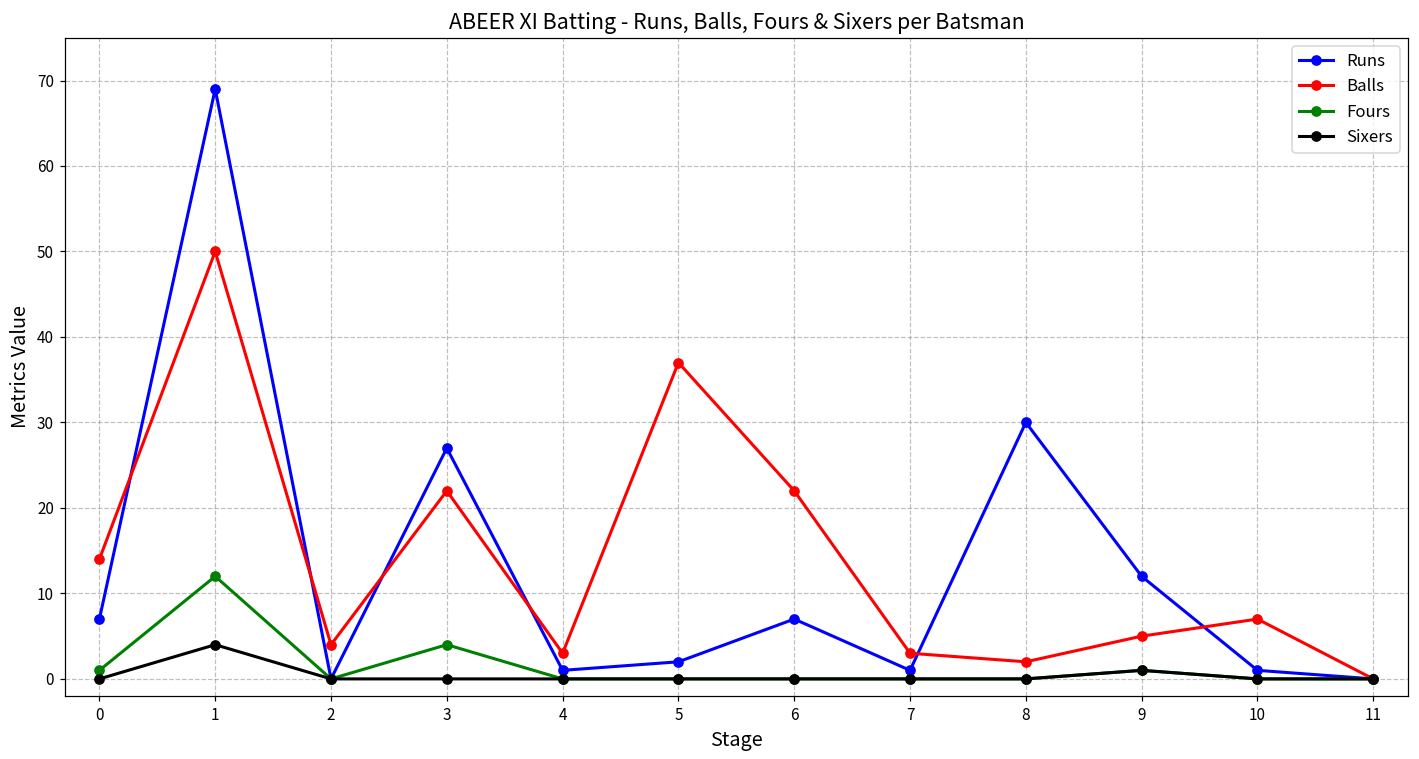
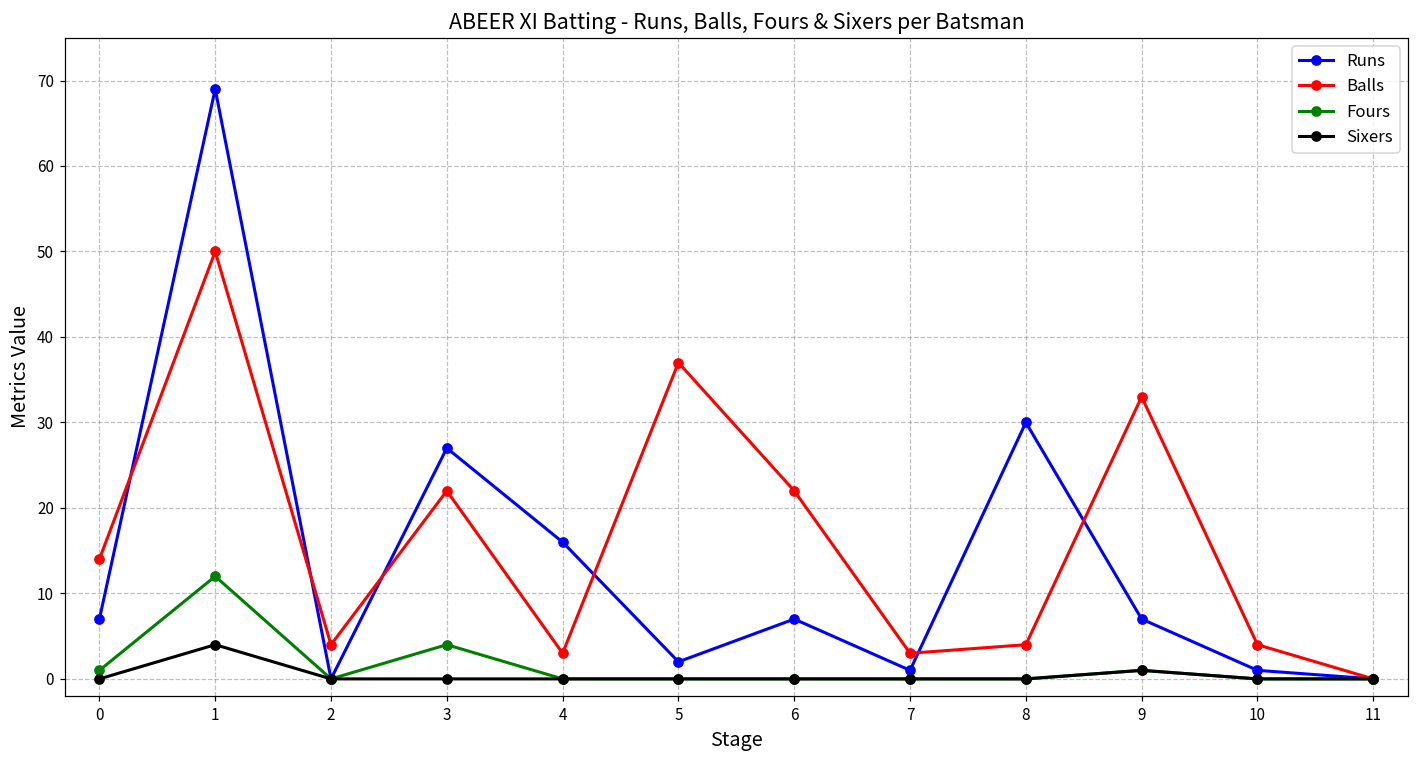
  {
    "Runs": {
      "0": 7,
      "1": 69,
      "3": 27,
-     "4": 1,
+     "4": 16,
      "5": 2,
      "6": 7,
      "7": 1,
      "8": 30,
-     "9": 12,
+     "9": 7,
      "10": 1
    },
    "Balls": {
      "0": 14,
      "1": 50,
      "2": 4,
      "3": 22,
      "4": 3,
      "5": 37,
      "6": 22,
      "7": 3,
-     "8": 2,
-     "9": 5,
-     "10": 7
+     "8": 4,
+     "9": 33,
+     "10": 4
    },
    "Fours": {
      "0": 1,
      "1": 12,
      "3": 4
    },
    "Sixers": {
      "0": 0,
      "1": 4,
      "3": 0
    }
  }
